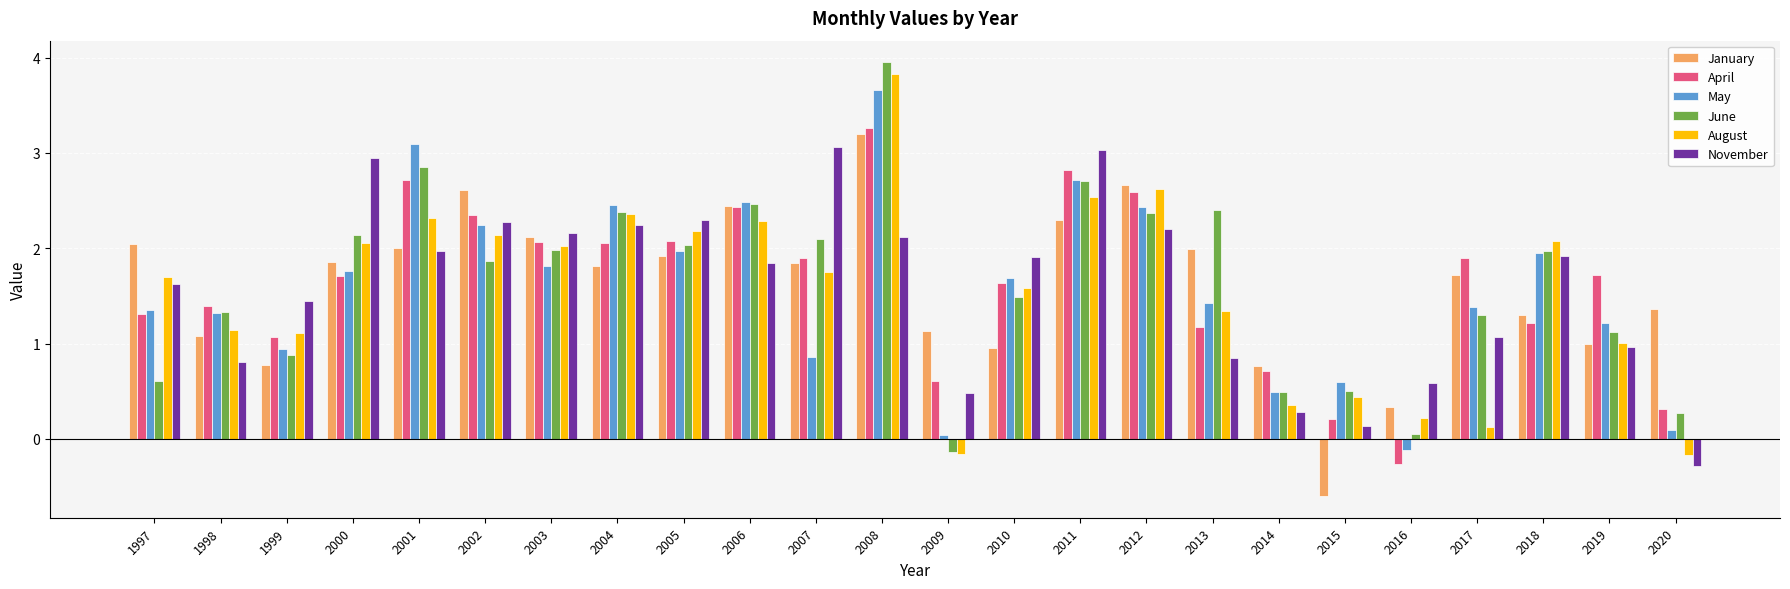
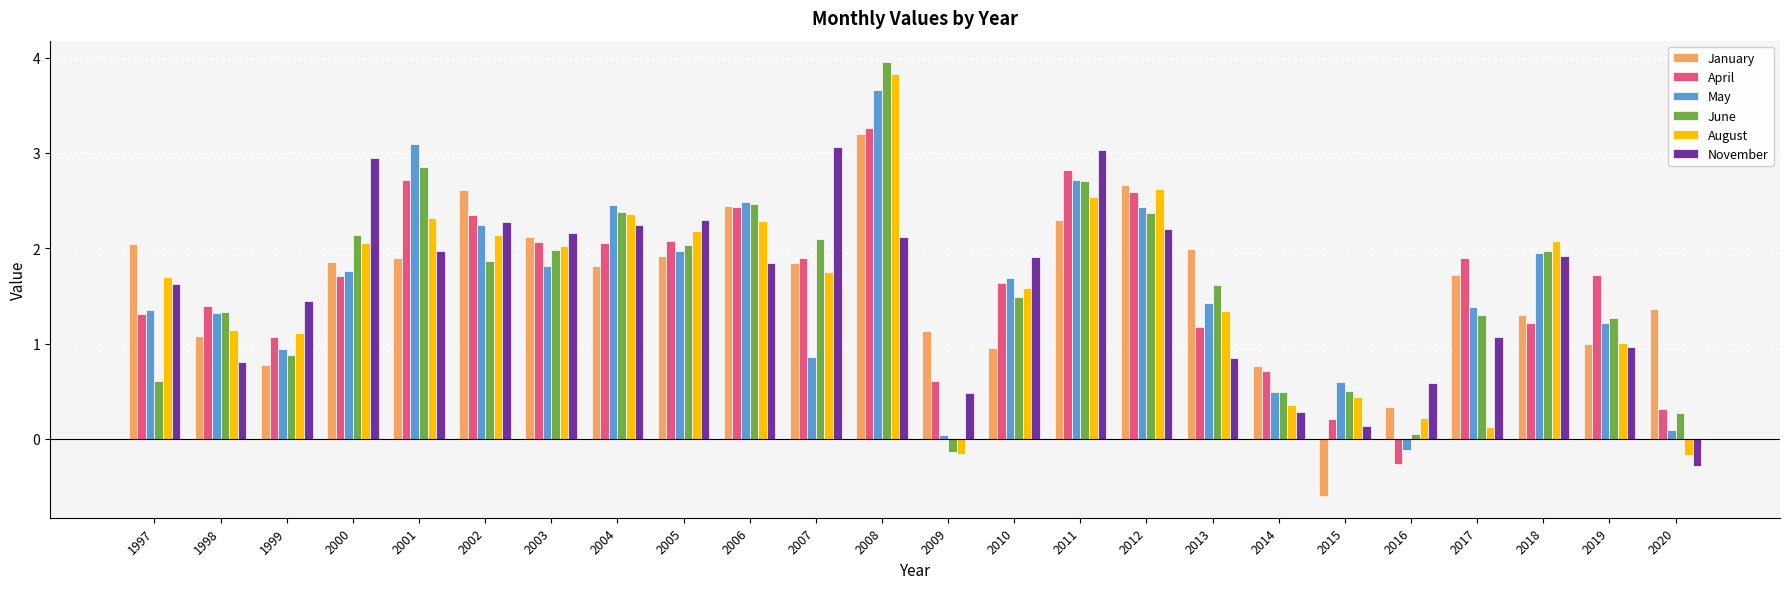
  {
    "January": {
      "1997": 2.0,
      "1998": 1.1,
      "1999": 0.8,
      "2000": 1.9,
-     "2001": 2.0,
+     "2001": 1.9,
      "2002": 2.6,
      "2003": 2.1,
      "2004": 1.8,
      "2005": 1.9,
      "2006": 2.4,
      "2007": 1.8,
      "2008": 3.2,
      "2009": 1.1,
      "2010": 1.0,
      "2011": 2.3,
      "2012": 2.7,
      "2013": 2.0,
      "2014": 0.8,
      "2015": -0.6,
      "2016": 0.3,
      "2017": 1.7,
      "2018": 1.3,
      "2019": 1.0,
      "2020": 1.4
    },
    "April": {
      "1997": 1.3,
      "1998": 1.4,
      "1999": 1.1,
      "2000": 1.7,
      "2001": 2.7,
      "2002": 2.4,
      "2003": 2.1,
      "2004": 2.1,
      "2005": 2.1,
      "2006": 2.4,
      "2007": 1.9,
      "2008": 3.3,
      "2009": 0.6,
      "2010": 1.6,
      "2011": 2.8,
      "2012": 2.6,
      "2013": 1.2,
      "2014": 0.7,
      "2015": 0.2,
      "2016": -0.3,
      "2017": 1.9,
      "2018": 1.2,
      "2019": 1.7,
      "2020": 0.3
    },
    "May": {
      "1997": 1.4,
      "1998": 1.3,
      "1999": 0.9,
      "2000": 1.8,
      "2001": 3.1,
      "2002": 2.2,
      "2003": 1.8,
      "2004": 2.5,
      "2005": 2.0,
      "2006": 2.5,
      "2007": 0.9,
      "2008": 3.7,
      "2009": 0.0,
      "2010": 1.7,
      "2011": 2.7,
      "2012": 2.4,
      "2013": 1.4,
      "2014": 0.5,
      "2015": 0.6,
      "2016": -0.1,
      "2017": 1.4,
      "2018": 2.0,
      "2019": 1.2,
      "2020": 0.1
    },
    "June": {
      "1997": 0.6,
      "1998": 1.3,
      "1999": 0.9,
      "2000": 2.1,
      "2001": 2.9,
      "2002": 1.9,
      "2003": 2.0,
      "2004": 2.4,
      "2005": 2.0,
      "2006": 2.5,
      "2007": 2.1,
      "2008": 4.0,
      "2009": -0.1,
      "2010": 1.5,
      "2011": 2.7,
      "2012": 2.4,
-     "2013": 2.4,
+     "2013": 1.6,
      "2014": 0.5,
      "2015": 0.5,
      "2016": 0.1,
      "2017": 1.3,
      "2018": 2.0,
-     "2019": 1.1,
+     "2019": 1.3,
      "2020": 0.3
    },
    "August": {
      "1997": 1.7,
      "1998": 1.1,
      "1999": 1.1,
      "2000": 2.1,
      "2001": 2.3,
      "2002": 2.1,
      "2003": 2.0,
      "2004": 2.4,
      "2005": 2.2,
      "2006": 2.3,
      "2007": 1.8,
      "2008": 3.8,
      "2009": -0.2,
      "2010": 1.6,
      "2011": 2.5,
      "2012": 2.6,
      "2013": 1.3,
      "2014": 0.4,
      "2015": 0.4,
      "2016": 0.2,
      "2017": 0.1,
      "2018": 2.1,
      "2019": 1.0,
      "2020": -0.2
    },
    "November": {
      "1997": 1.6,
      "1998": 0.8,
      "1999": 1.5,
      "2000": 3.0,
      "2001": 2.0,
      "2002": 2.3,
      "2003": 2.2,
      "2004": 2.2,
      "2005": 2.3,
      "2006": 1.9,
      "2007": 3.1,
      "2008": 2.1,
      "2009": 0.5,
      "2010": 1.9,
      "2011": 3.0,
      "2012": 2.2,
      "2013": 0.9,
      "2014": 0.3,
      "2015": 0.1,
      "2016": 0.6,
      "2017": 1.1,
      "2018": 1.9,
      "2019": 1.0,
      "2020": -0.3
    }
  }
